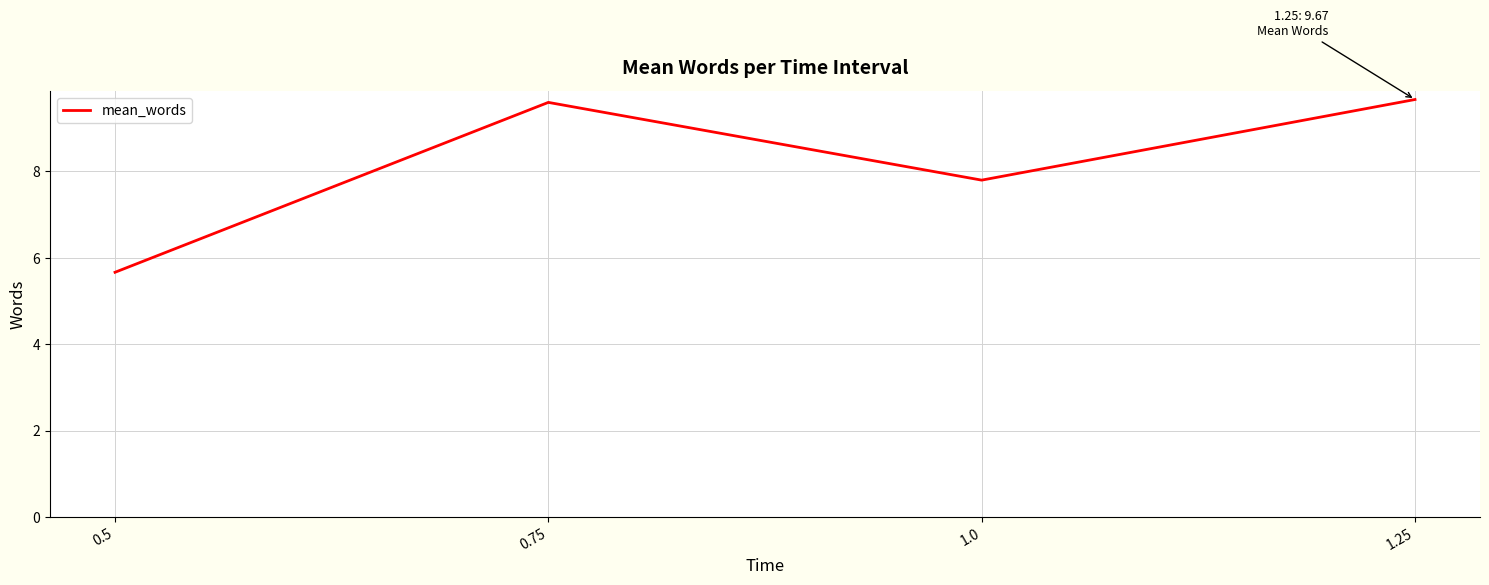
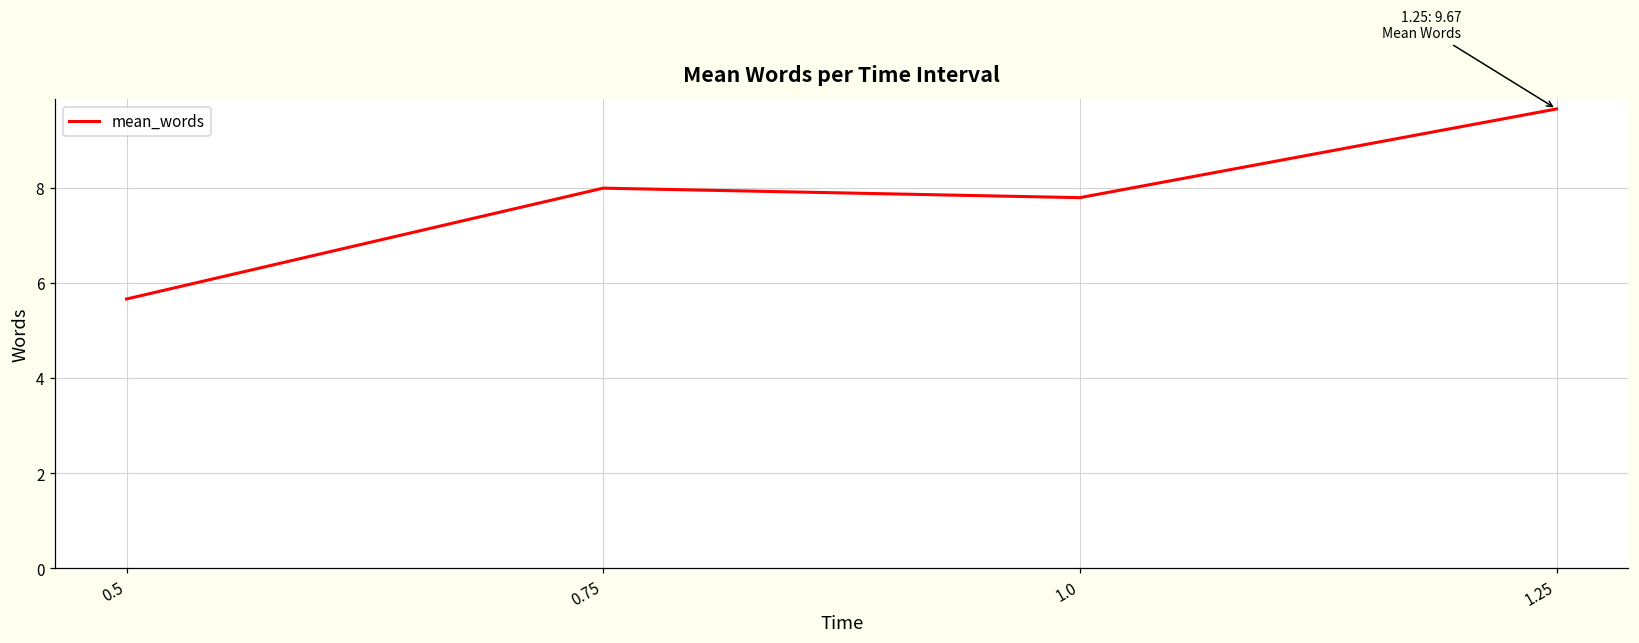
  {
    "0.5": 5.7,
-   "0.75": 9.6,
+   "0.75": 8.0,
    "1.0": 7.8
  }
